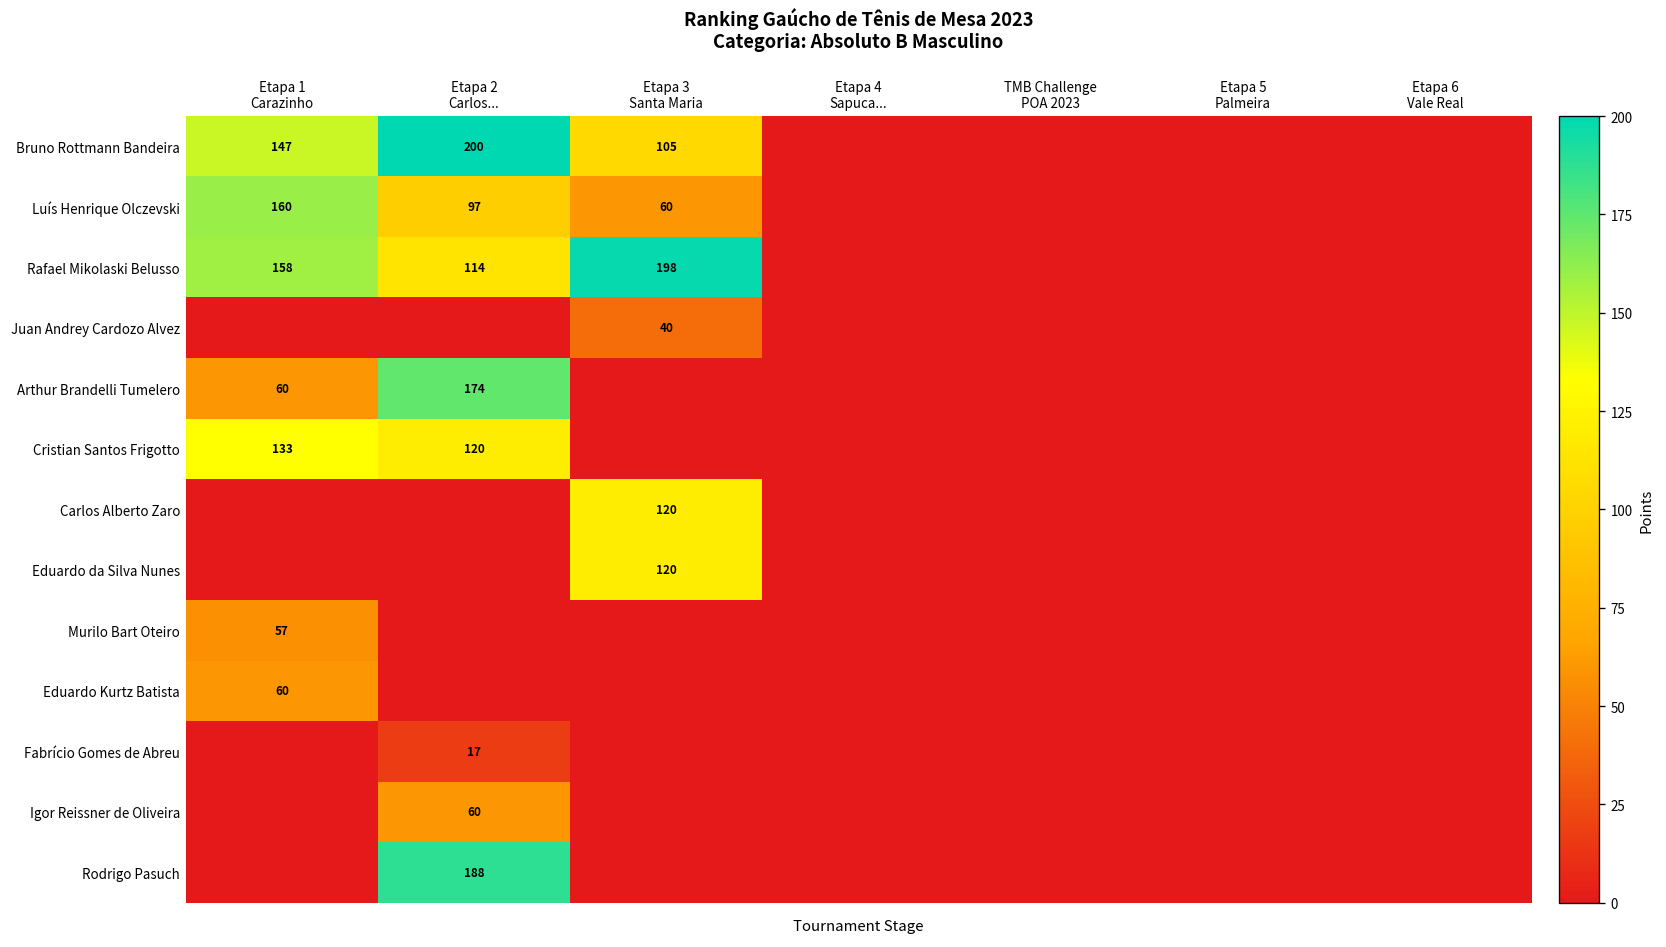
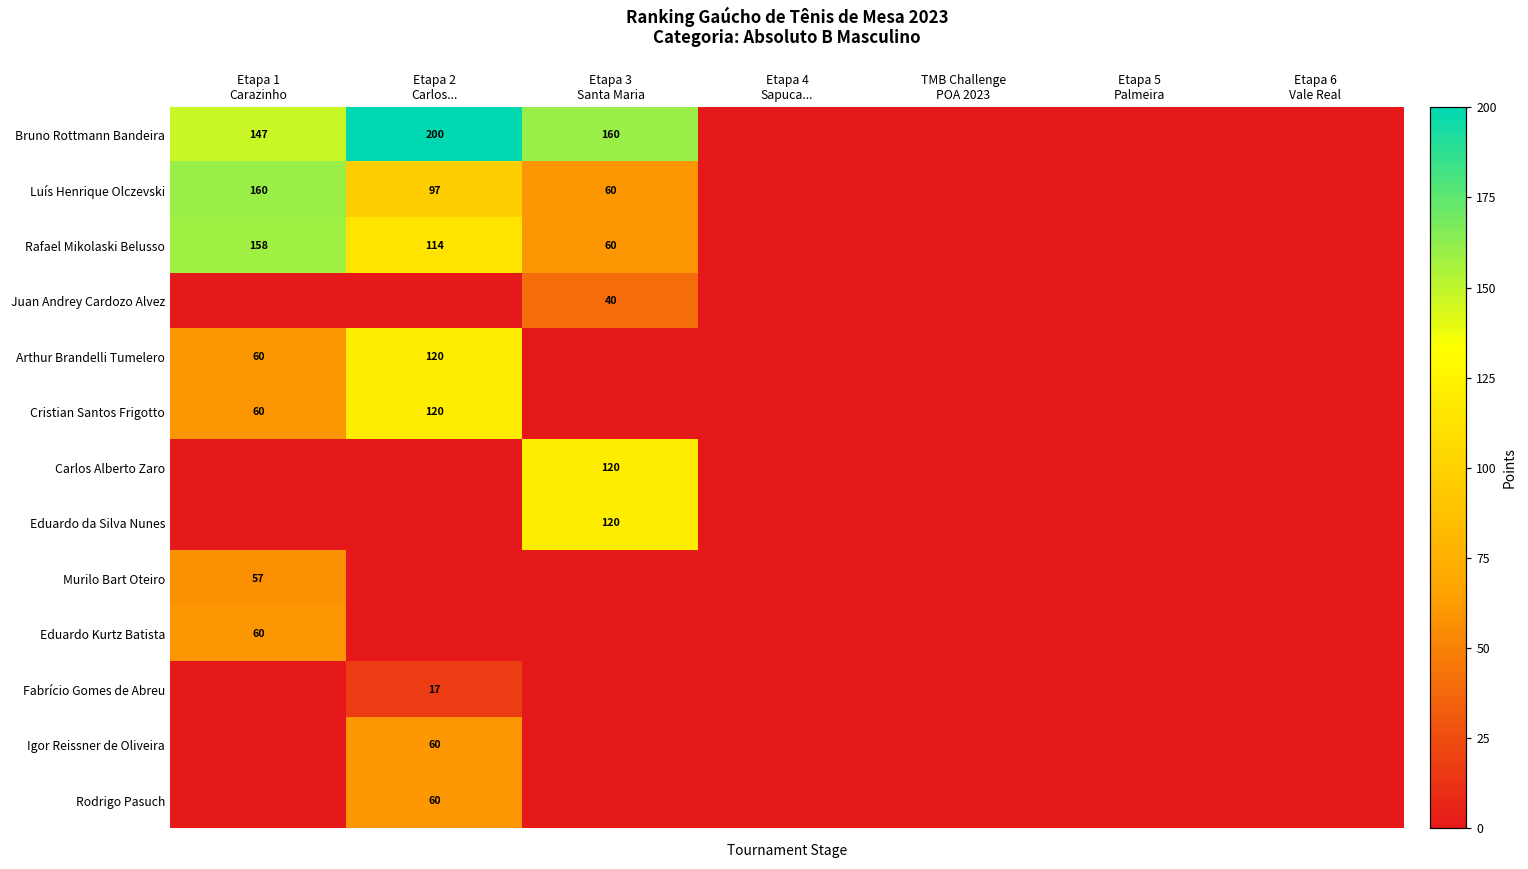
  {
    "Bruno Rottmann Bandeira": {
      "Etapa 1 Carazinho": 147,
      "Etapa 2 Carlos...": 200,
-     "Etapa 3 Santa Maria": 105
+     "Etapa 3 Santa Maria": 160
    },
    "Luís Henrique Olczevski": {
      "Etapa 1 Carazinho": 160,
      "Etapa 2 Carlos...": 97,
      "Etapa 3 Santa Maria": 60
    },
    "Rafael Mikolaski Belusso": {
      "Etapa 1 Carazinho": 158,
      "Etapa 2 Carlos...": 114,
-     "Etapa 3 Santa Maria": 198
+     "Etapa 3 Santa Maria": 60
    },
    "Juan Andrey Cardozo Alvez": {
      "Etapa 3 Santa Maria": 40
    },
    "Arthur Brandelli Tumelero": {
      "Etapa 1 Carazinho": 60,
-     "Etapa 2 Carlos...": 174
+     "Etapa 2 Carlos...": 120
    },
    "Cristian Santos Frigotto": {
-     "Etapa 1 Carazinho": 133,
+     "Etapa 1 Carazinho": 60,
      "Etapa 2 Carlos...": 120
    },
    "Carlos Alberto Zaro": {
      "Etapa 3 Santa Maria": 120
    },
    "Eduardo da Silva Nunes": {
      "Etapa 3 Santa Maria": 120
    },
    "Murilo Bart Oteiro": {
      "Etapa 1 Carazinho": 57
    },
    "Eduardo Kurtz Batista": {
      "Etapa 1 Carazinho": 60
    },
    "Fabrício Gomes de Abreu": {
      "Etapa 2 Carlos...": 17
    },
    "Igor Reissner de Oliveira": {
      "Etapa 2 Carlos...": 60
    },
    "Rodrigo Pasuch": {
-     "Etapa 2 Carlos...": 188
+     "Etapa 2 Carlos...": 60
    }
  }
